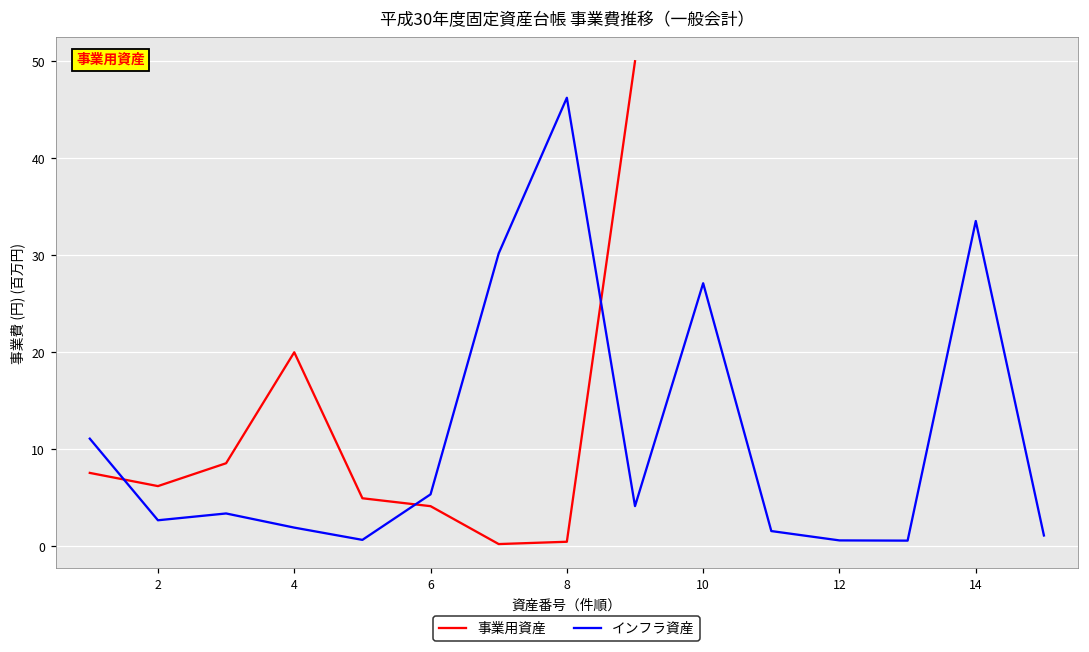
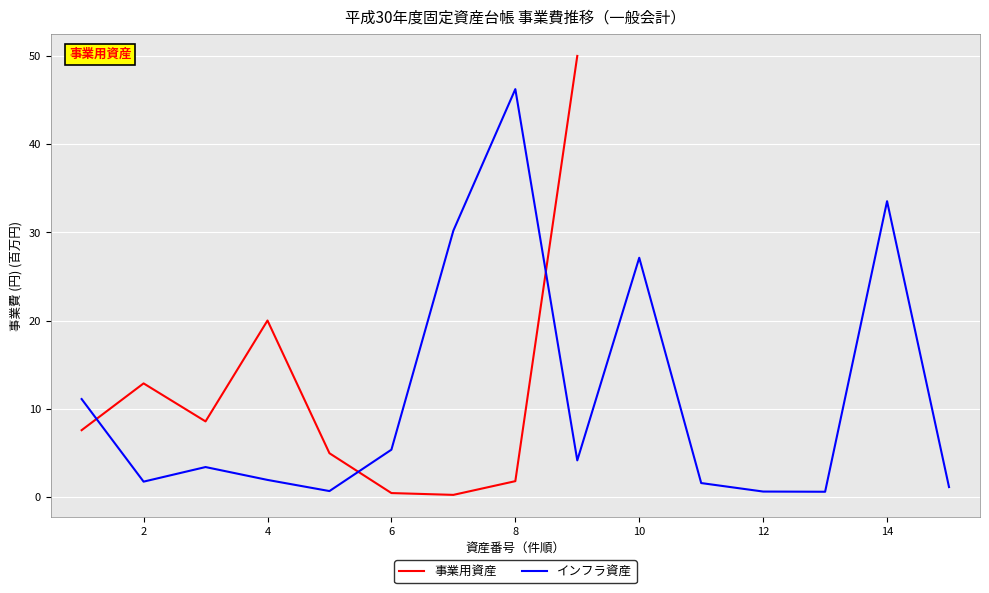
  {
    "事業用資産": {
-     "2": 6,
+     "2": 13,
      "4": 20,
-     "6": 4,
-     "8": 0
+     "6": 0,
+     "8": 2
    },
    "インフラ資産": {
-     "2": 3,
+     "2": 2,
      "4": 2,
      "6": 5,
      "8": 46,
      "10": 27,
      "12": 1,
      "14": 34
    }
  }
